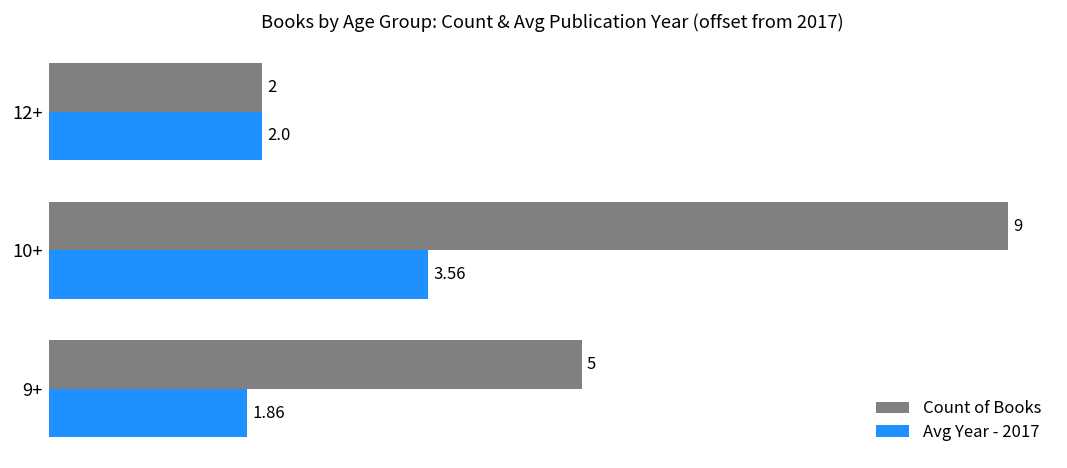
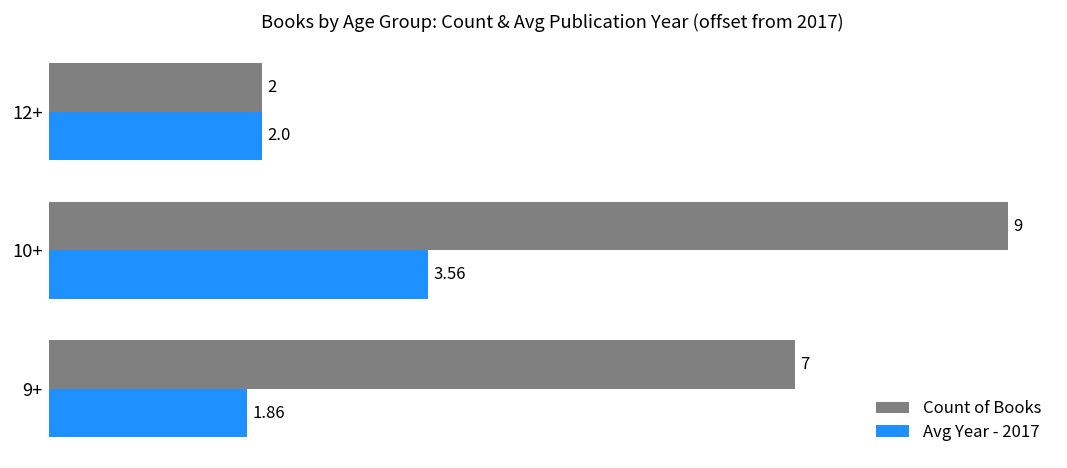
  {
    "Count of Books": {
      "12+": 2,
      "10+": 9,
-     "9+": 5
+     "9+": 7
    },
    "Avg Year - 2017": {
      "12+": 2.0,
      "10+": 3.56,
      "9+": 1.86
    }
  }
